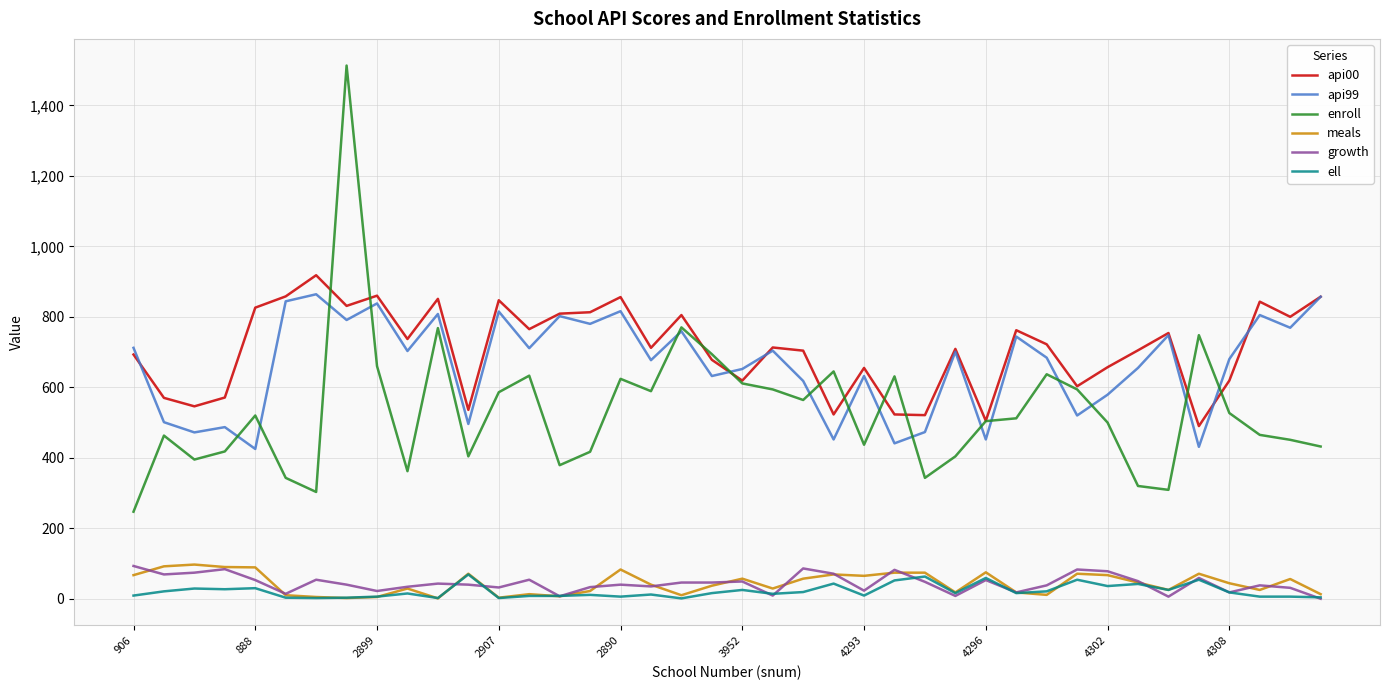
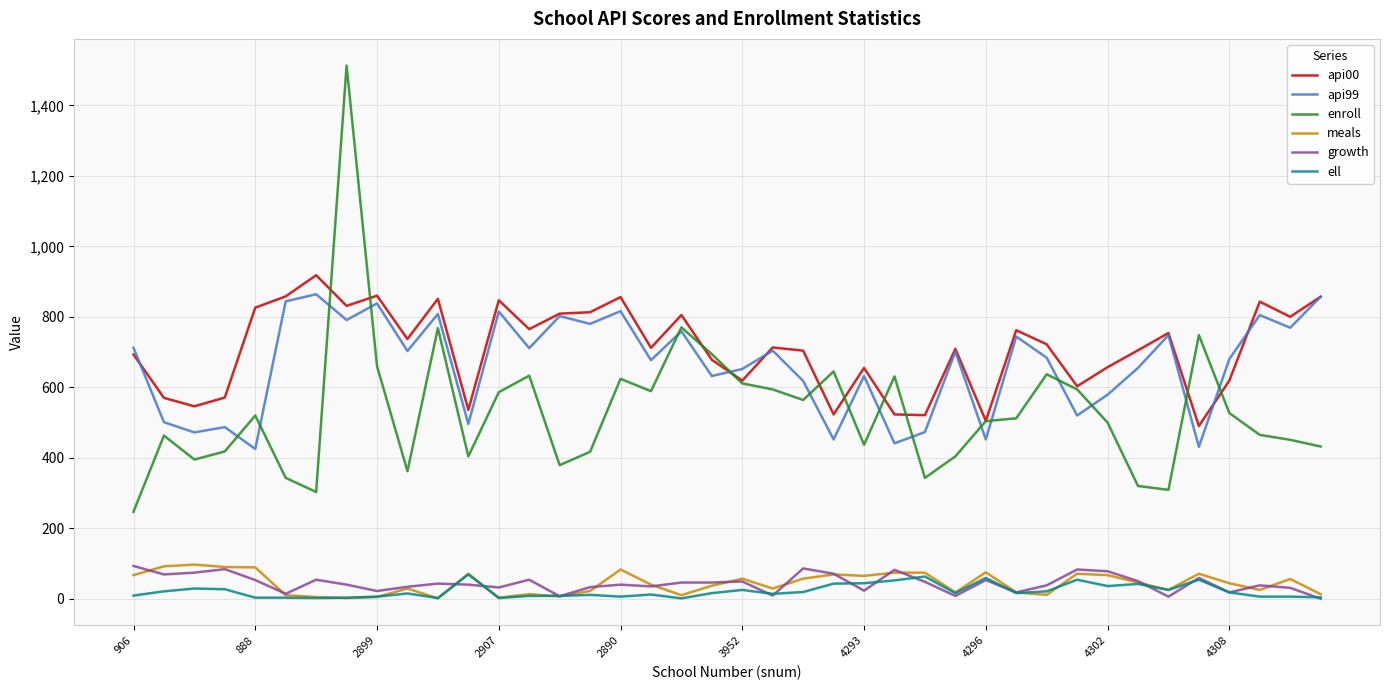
  {
    "api00": {
      "906": 690,
      "888": 830,
      "2899": 860,
      "2907": 850,
      "2890": 860,
      "3952": 620,
      "4293": 660,
      "4302": 660,
      "4308": 620
    },
    "api99": {
      "906": 710,
      "888": 430,
      "2899": 840,
      "2907": 820,
      "2890": 820,
      "3952": 650,
      "4293": 630,
      "4296": 450,
      "4302": 580,
      "4308": 680
    },
    "enroll": {
      "906": 250,
      "888": 520,
      "2899": 660,
      "2907": 590,
      "2890": 620,
      "3952": 610,
      "4293": 440,
      "4302": 500,
      "4308": 530
    },
    "meals": {
      "906": 70,
      "888": 90,
      "2890": 80,
      "3952": 60,
      "4293": 70,
      "4296": 80,
      "4302": 70,
      "4308": 40
    },
    "growth": {
      "906": 90,
      "888": 50,
      "2899": 20,
      "2907": 30,
      "2890": 40,
      "3952": 50,
      "4293": 20,
      "4302": 80
    },
    "ell": {
      "906": 10,
-     "888": 30,
+     "888": 0,
      "2890": 10,
      "3952": 30,
-     "4293": 10,
+     "4293": 40,
      "4302": 40
    }
  }
